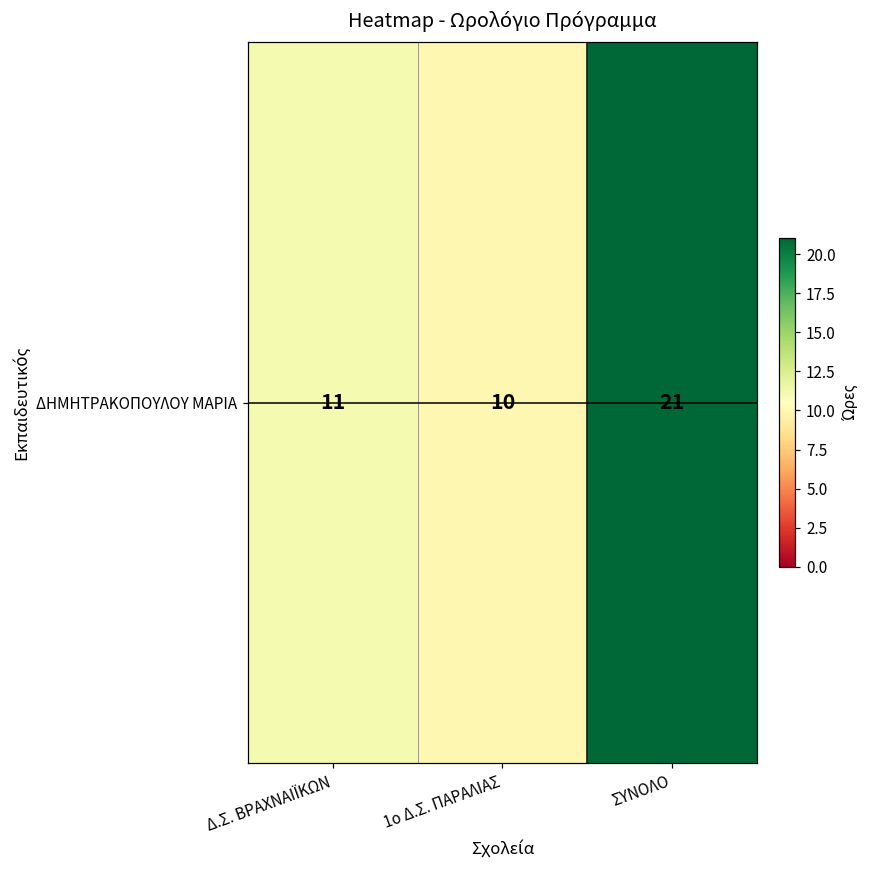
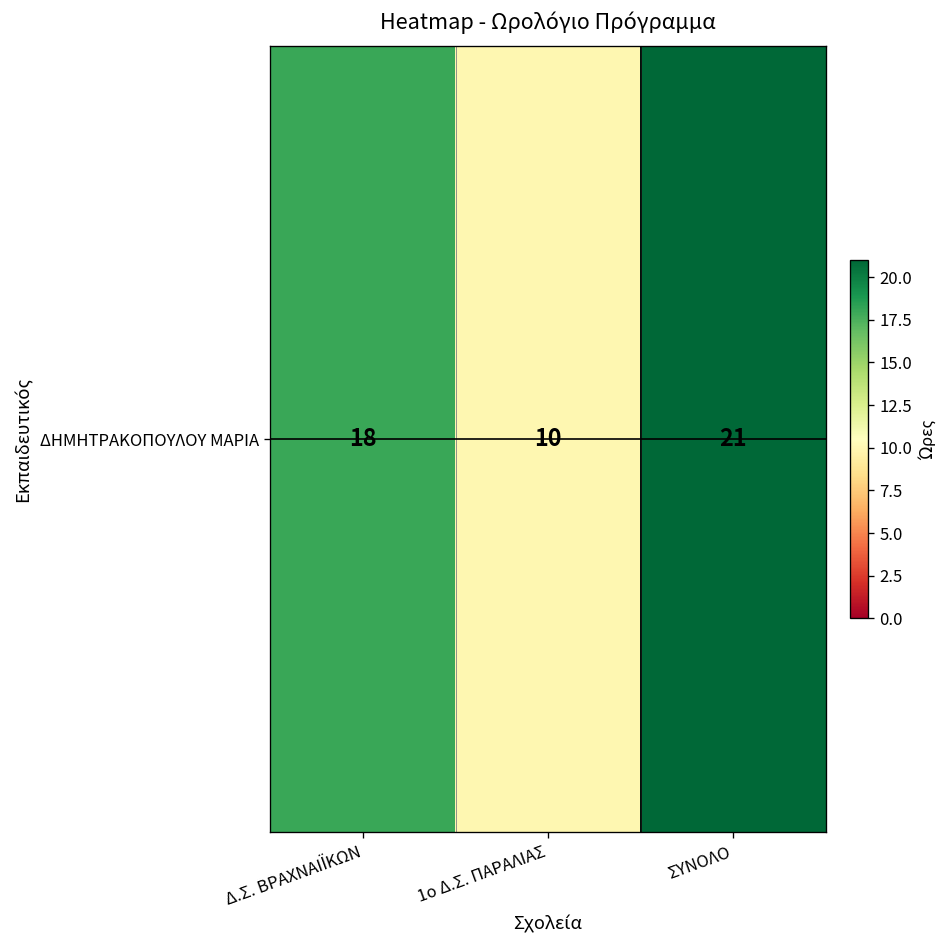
  {
    "ΔΗΜΗΤΡΑΚΟΠΟΥΛΟΥ ΜΑΡΙΑ": {
-     "Δ.Σ. ΒΡΑΧΝΑΙΪΚΩΝ": 11,
+     "Δ.Σ. ΒΡΑΧΝΑΙΪΚΩΝ": 18,
      "1ο Δ.Σ. ΠΑΡΑΛΙΑΣ": 10,
      "ΣΥΝΟΛΟ": 21
    }
  }
